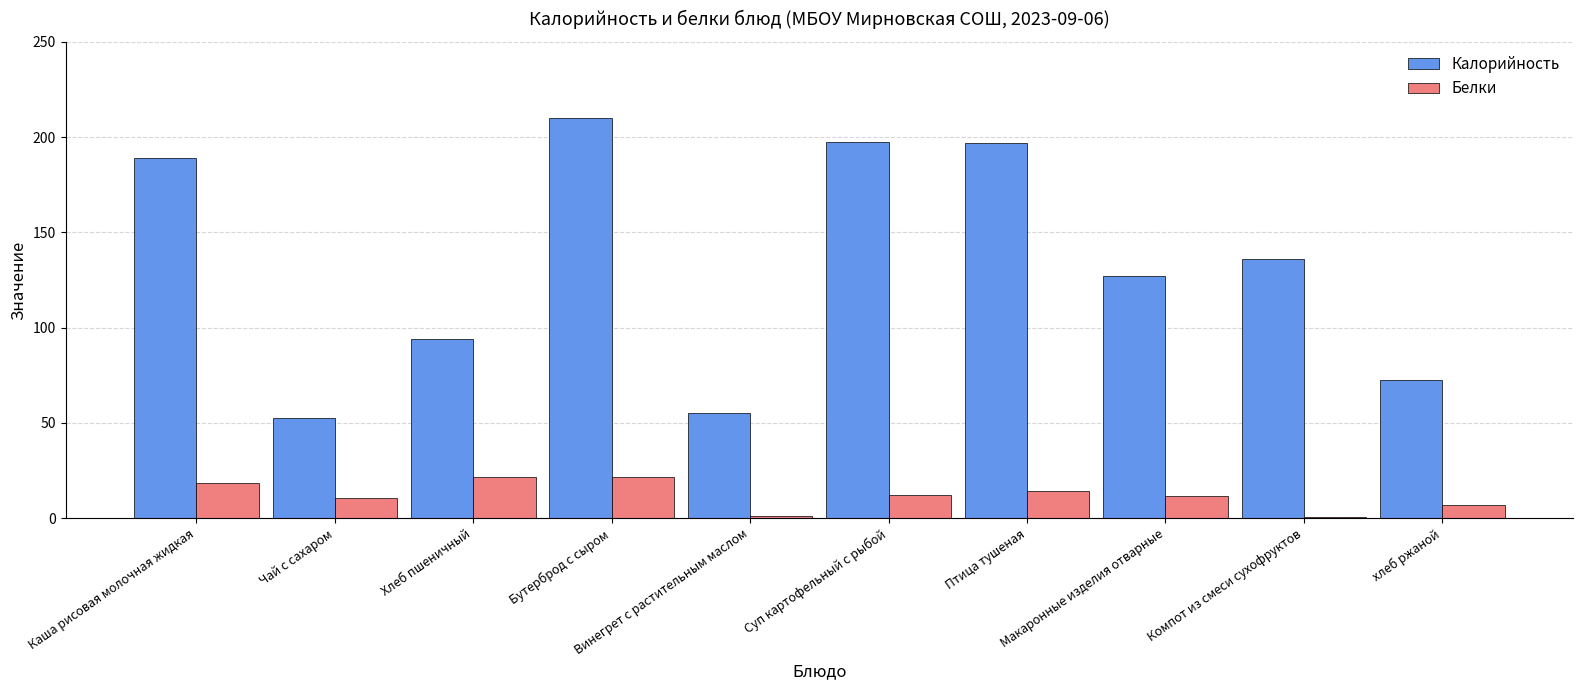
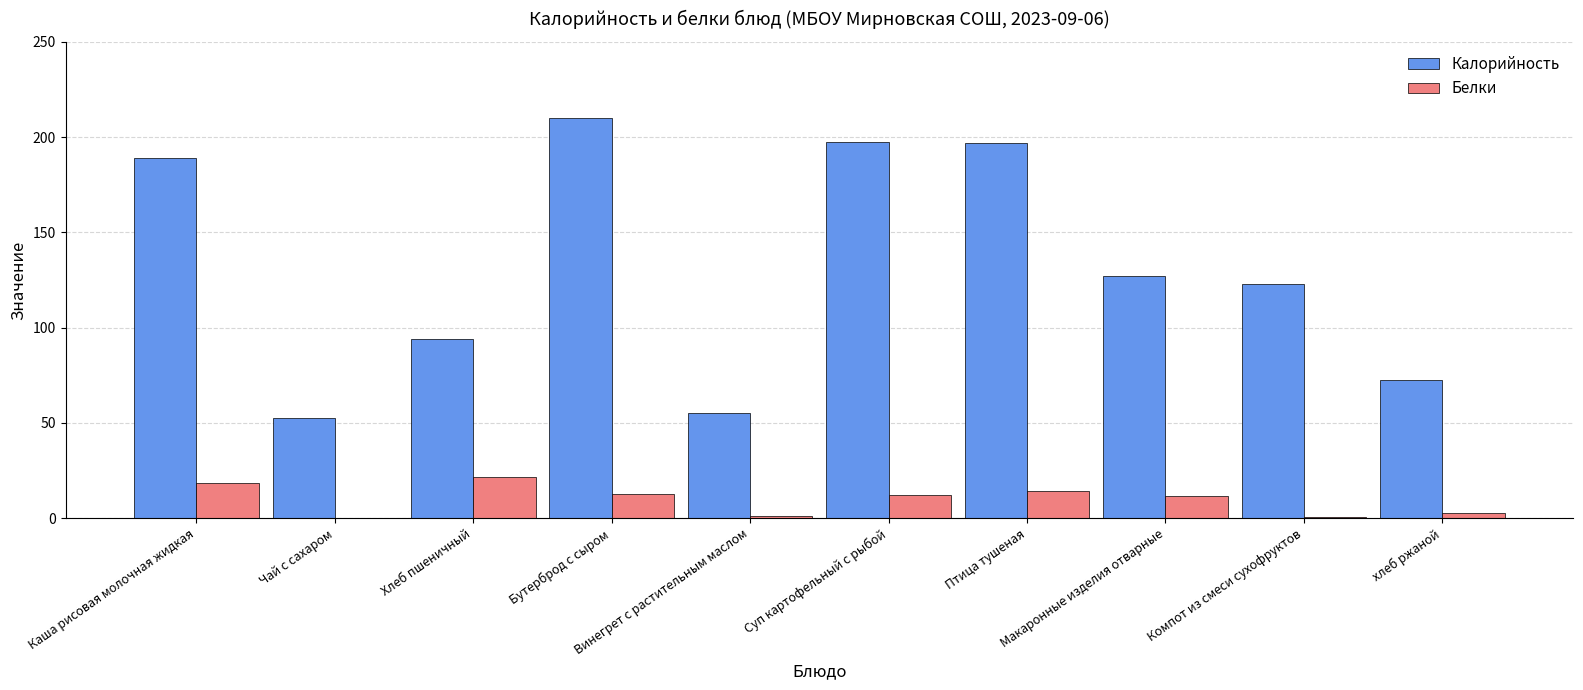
  {
    "Калорийность": {
      "Каша рисовая молочная жидкая": 189,
      "Чай с сахаром": 53,
      "Хлеб пшеничный": 94,
      "Бутерброд с сыром": 210,
      "Винегрет с растительным маслом": 55,
      "Суп картофельный с рыбой": 198,
      "Птица тушеная": 197,
      "Макаронные изделия отварные": 127,
-     "Компот из смеси сухофруктов": 136,
+     "Компот из смеси сухофруктов": 123,
      "хлеб ржаной": 72
    },
    "Белки": {
      "Каша рисовая молочная жидкая": 18,
-     "Чай с сахаром": 10,
+     "Чай с сахаром": 0,
      "Хлеб пшеничный": 21,
-     "Бутерброд с сыром": 22,
+     "Бутерброд с сыром": 12,
      "Винегрет с растительным маслом": 1,
      "Суп картофельный с рыбой": 12,
      "Птица тушеная": 14,
      "Макаронные изделия отварные": 12,
-     "хлеб ржаной": 7
+     "хлеб ржаной": 3
    }
  }
